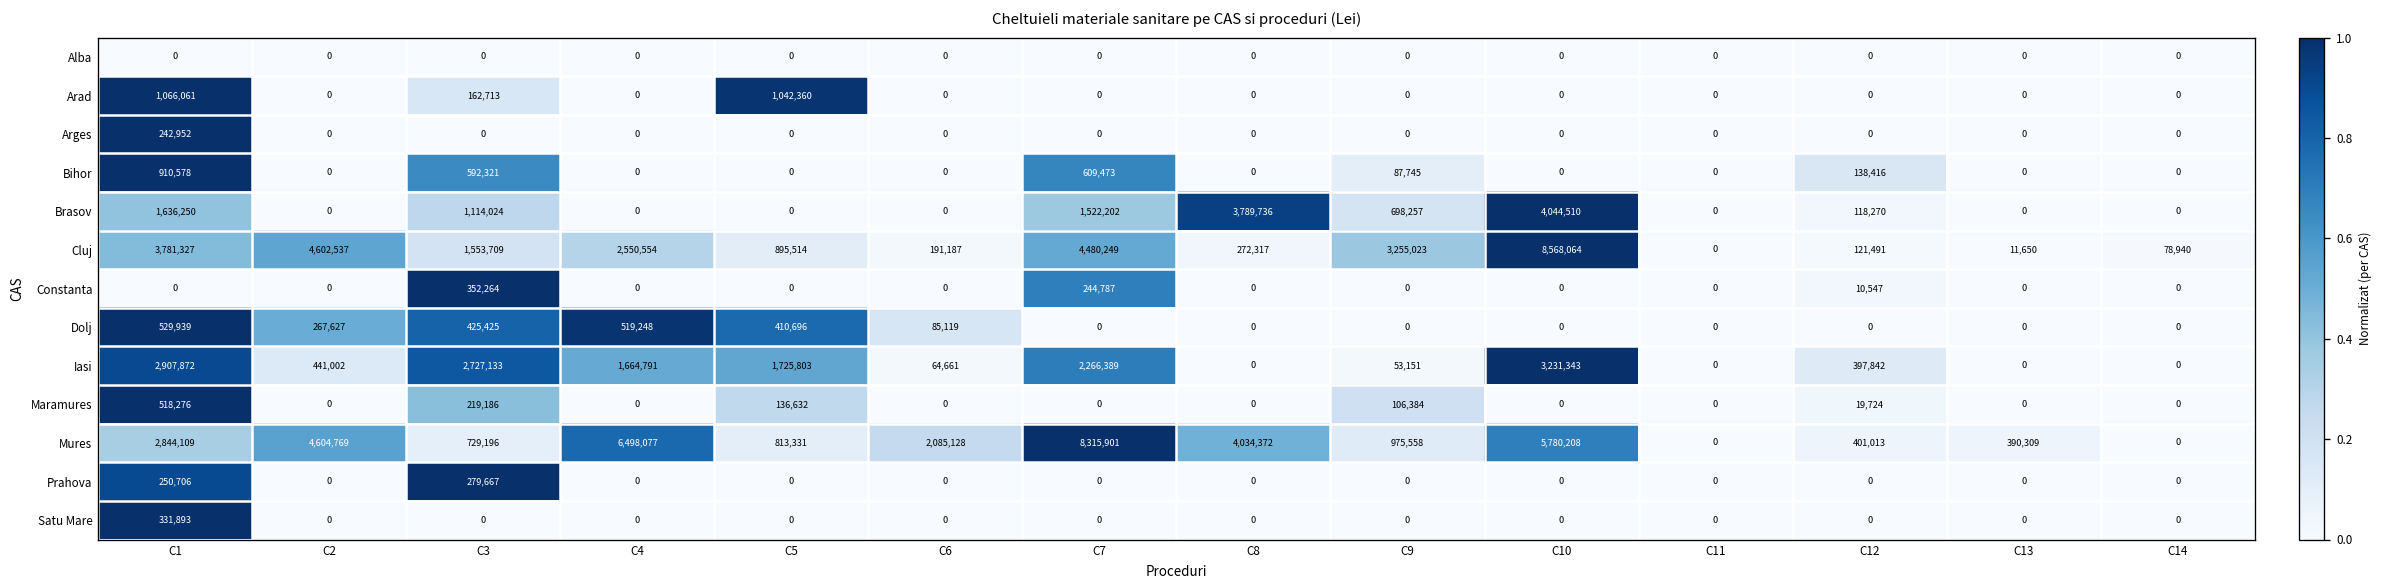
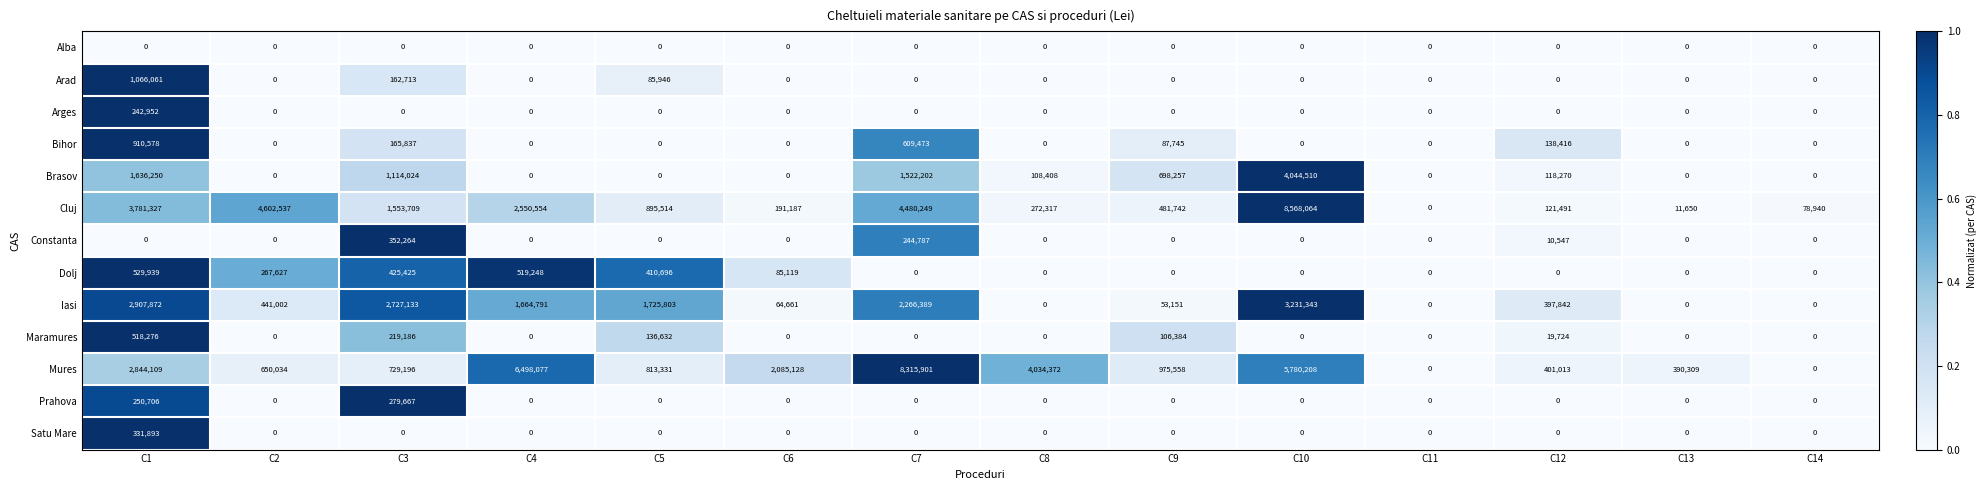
  {
    "Alba": {
      "C1": "0",
      "C2": "0",
      "C3": "0",
      "C4": "0",
      "C5": "0",
      "C6": "0",
      "C7": "0",
      "C8": "0",
      "C9": "0",
      "C10": "0",
      "C11": "0",
      "C12": "0",
      "C13": "0",
      "C14": "0"
    },
    "Arad": {
      "C1": "1,066,061",
      "C2": "0",
      "C3": "162,713",
      "C4": "0",
-     "C5": "1,042,360",
+     "C5": "85,946",
      "C6": "0",
      "C7": "0",
      "C8": "0",
      "C9": "0",
      "C10": "0",
      "C11": "0",
      "C12": "0",
      "C13": "0",
      "C14": "0"
    },
    "Arges": {
      "C1": "242,952",
      "C2": "0",
      "C3": "0",
      "C4": "0",
      "C5": "0",
      "C6": "0",
      "C7": "0",
      "C8": "0",
      "C9": "0",
      "C10": "0",
      "C11": "0",
      "C12": "0",
      "C13": "0",
      "C14": "0"
    },
    "Bihor": {
      "C1": "910,578",
      "C2": "0",
-     "C3": "592,321",
+     "C3": "165,837",
      "C4": "0",
      "C5": "0",
      "C6": "0",
      "C7": "609,473",
      "C8": "0",
      "C9": "87,745",
      "C10": "0",
      "C11": "0",
      "C12": "138,416",
      "C13": "0",
      "C14": "0"
    },
    "Brasov": {
      "C1": "1,636,250",
      "C2": "0",
      "C3": "1,114,024",
      "C4": "0",
      "C5": "0",
      "C6": "0",
      "C7": "1,522,202",
-     "C8": "3,789,736",
+     "C8": "108,408",
      "C9": "698,257",
      "C10": "4,044,510",
      "C11": "0",
      "C12": "118,270",
      "C13": "0",
      "C14": "0"
    },
    "Cluj": {
      "C1": "3,781,327",
      "C2": "4,602,537",
      "C3": "1,553,709",
      "C4": "2,550,554",
      "C5": "895,514",
      "C6": "191,187",
      "C7": "4,480,249",
      "C8": "272,317",
-     "C9": "3,255,023",
+     "C9": "481,742",
      "C10": "8,568,064",
      "C11": "0",
      "C12": "121,491",
      "C13": "11,650",
      "C14": "78,940"
    },
    "Constanta": {
      "C1": "0",
      "C2": "0",
      "C3": "352,264",
      "C4": "0",
      "C5": "0",
      "C6": "0",
      "C7": "244,787",
      "C8": "0",
      "C9": "0",
      "C10": "0",
      "C11": "0",
      "C12": "10,547",
      "C13": "0",
      "C14": "0"
    },
    "Dolj": {
      "C1": "529,939",
      "C2": "267,627",
      "C3": "425,425",
      "C4": "519,248",
      "C5": "410,696",
      "C6": "85,119",
      "C7": "0",
      "C8": "0",
      "C9": "0",
      "C10": "0",
      "C11": "0",
      "C12": "0",
      "C13": "0",
      "C14": "0"
    },
    "Iasi": {
      "C1": "2,907,872",
      "C2": "441,002",
      "C3": "2,727,133",
      "C4": "1,664,791",
      "C5": "1,725,803",
      "C6": "64,661",
      "C7": "2,266,389",
      "C8": "0",
      "C9": "53,151",
      "C10": "3,231,343",
      "C11": "0",
      "C12": "397,842",
      "C13": "0",
      "C14": "0"
    },
    "Maramures": {
      "C1": "518,276",
      "C2": "0",
      "C3": "219,186",
      "C4": "0",
      "C5": "136,632",
      "C6": "0",
      "C7": "0",
      "C8": "0",
      "C9": "106,384",
      "C10": "0",
      "C11": "0",
      "C12": "19,724",
      "C13": "0",
      "C14": "0"
    },
    "Mures": {
      "C1": "2,844,109",
-     "C2": "4,604,769",
+     "C2": "650,034",
      "C3": "729,196",
      "C4": "6,498,077",
      "C5": "813,331",
      "C6": "2,085,128",
      "C7": "8,315,901",
      "C8": "4,034,372",
      "C9": "975,558",
      "C10": "5,780,208",
      "C11": "0",
      "C12": "401,013",
      "C13": "390,309",
      "C14": "0"
    },
    "Prahova": {
      "C1": "250,706",
      "C2": "0",
      "C3": "279,667",
      "C4": "0",
      "C5": "0",
      "C6": "0",
      "C7": "0",
      "C8": "0",
      "C9": "0",
      "C10": "0",
      "C11": "0",
      "C12": "0",
      "C13": "0",
      "C14": "0"
    },
    "Satu Mare": {
      "C1": "331,893",
      "C2": "0",
      "C3": "0",
      "C4": "0",
      "C5": "0",
      "C6": "0",
      "C7": "0",
      "C8": "0",
      "C9": "0",
      "C10": "0",
      "C11": "0",
      "C12": "0",
      "C13": "0",
      "C14": "0"
    }
  }
